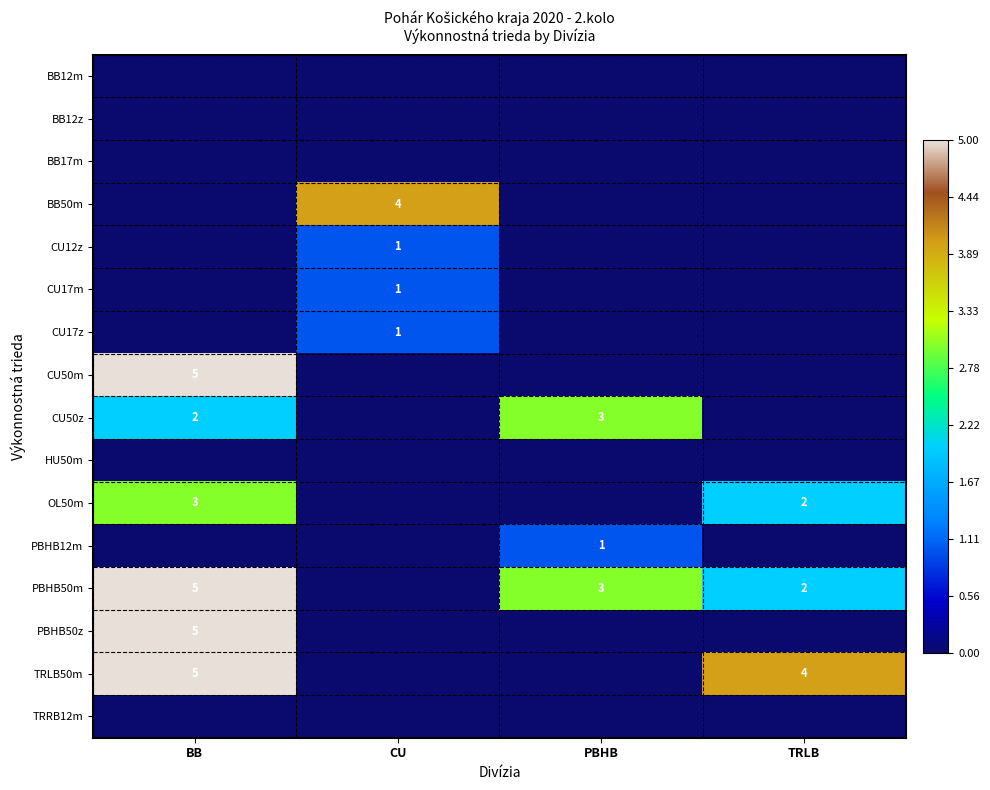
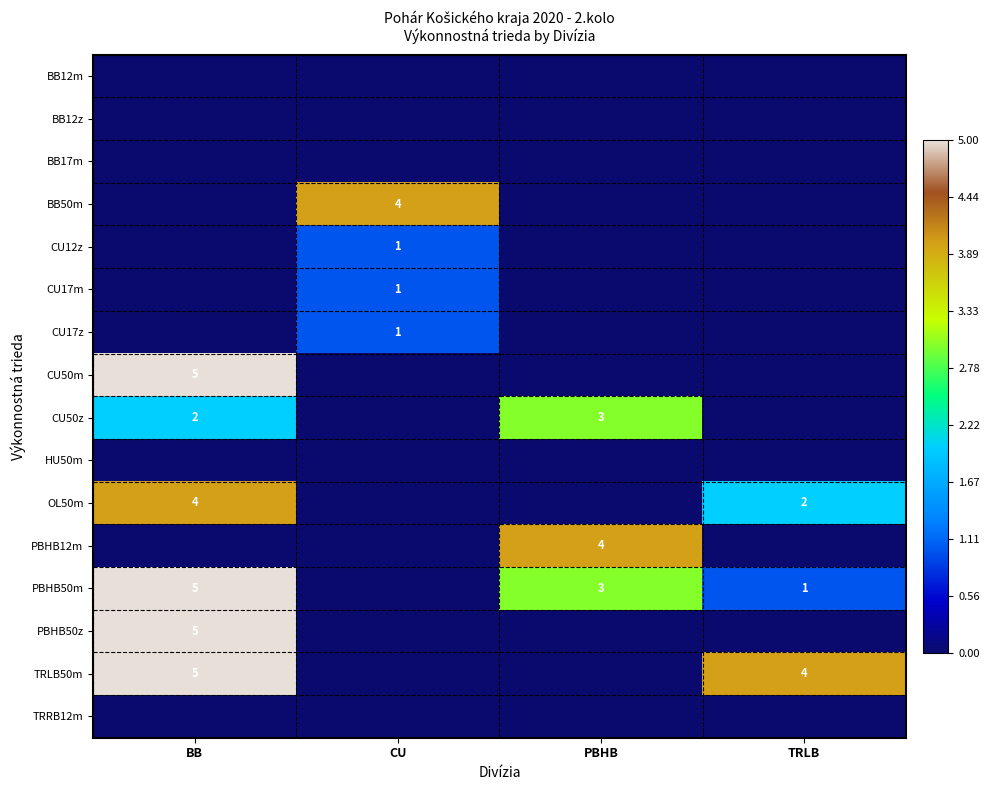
  {
    "BB50m": {
      "CU": 4
    },
    "CU12z": {
      "CU": 1
    },
    "CU17m": {
      "CU": 1
    },
    "CU17z": {
      "CU": 1
    },
    "CU50z": {
      "BB": 2,
      "PBHB": 3
    },
    "OL50m": {
-     "BB": 3,
+     "BB": 4,
      "TRLB": 2
    },
    "PBHB12m": {
-     "PBHB": 1
+     "PBHB": 4
    },
    "PBHB50m": {
      "PBHB": 3,
-     "TRLB": 2
+     "TRLB": 1
    },
    "TRLB50m": {
      "TRLB": 4
    }
  }
